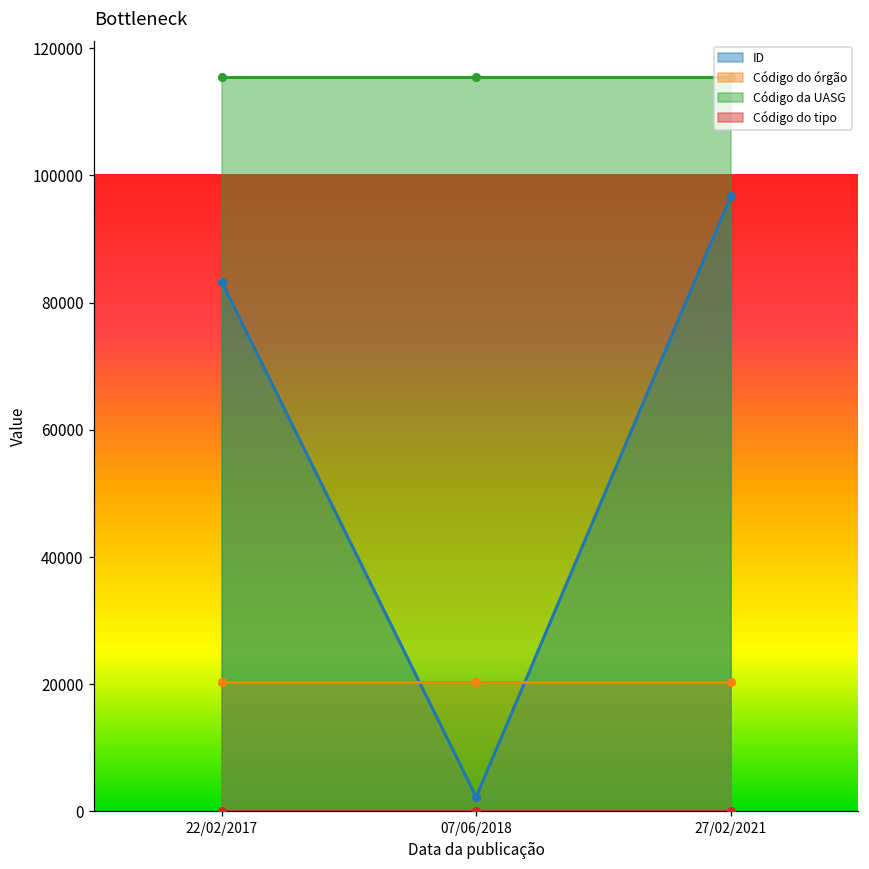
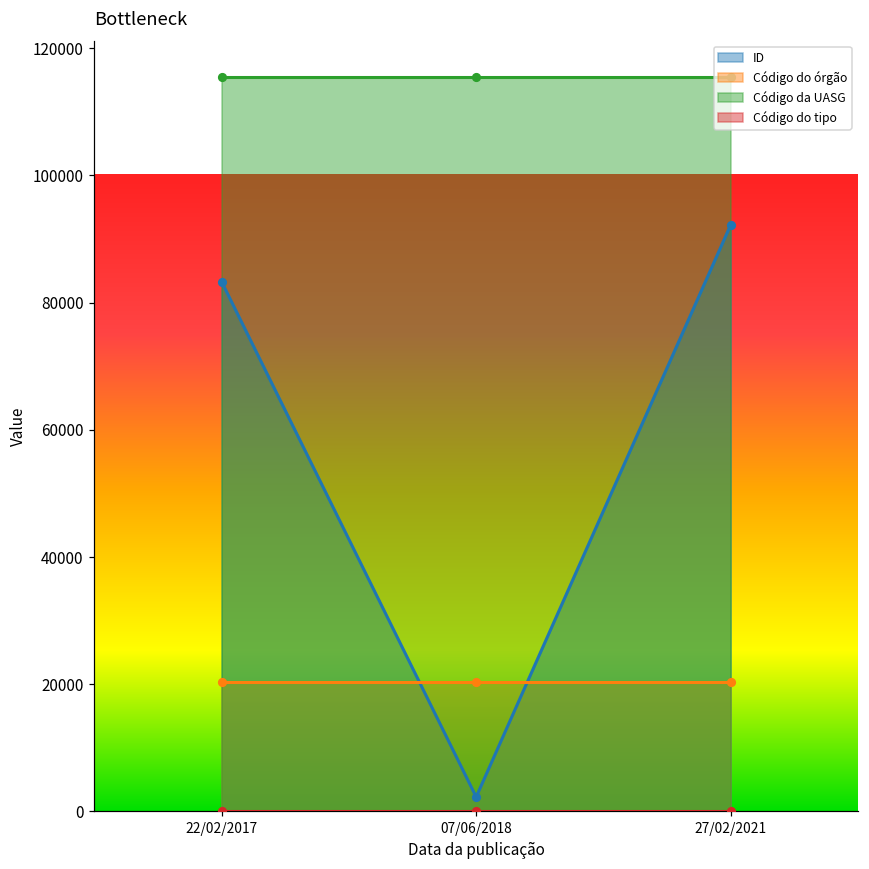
  {
    "ID": {
      "22/02/2017": 83000,
      "07/06/2018": 2000,
-     "27/02/2021": 97000
+     "27/02/2021": 92000
    },
    "Código do órgão": {
      "22/02/2017": 20000,
      "07/06/2018": 20000,
      "27/02/2021": 20000
    },
    "Código da UASG": {
      "22/02/2017": 115000,
      "07/06/2018": 115000
    },
    "Código do tipo": {
      "22/02/2017": 0,
      "07/06/2018": 0,
      "27/02/2021": 0
    }
  }
